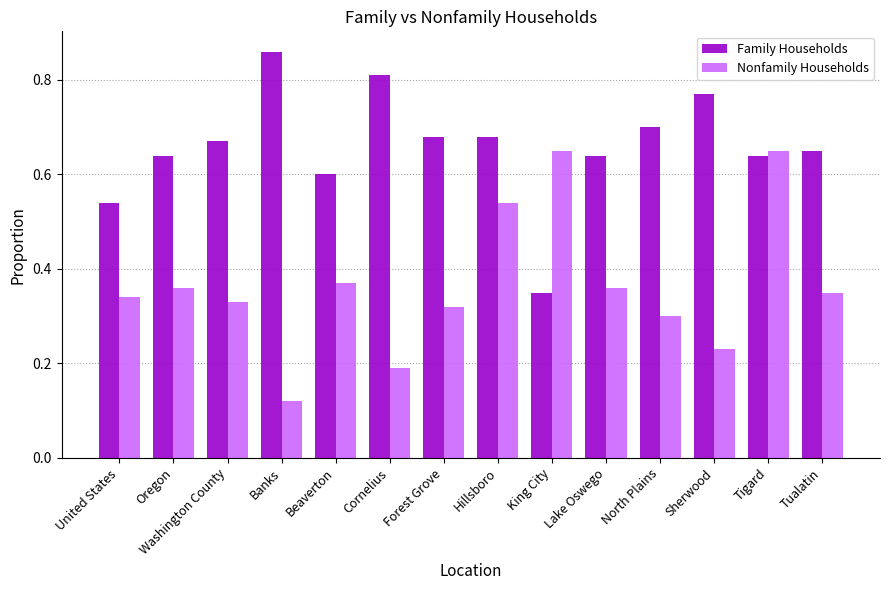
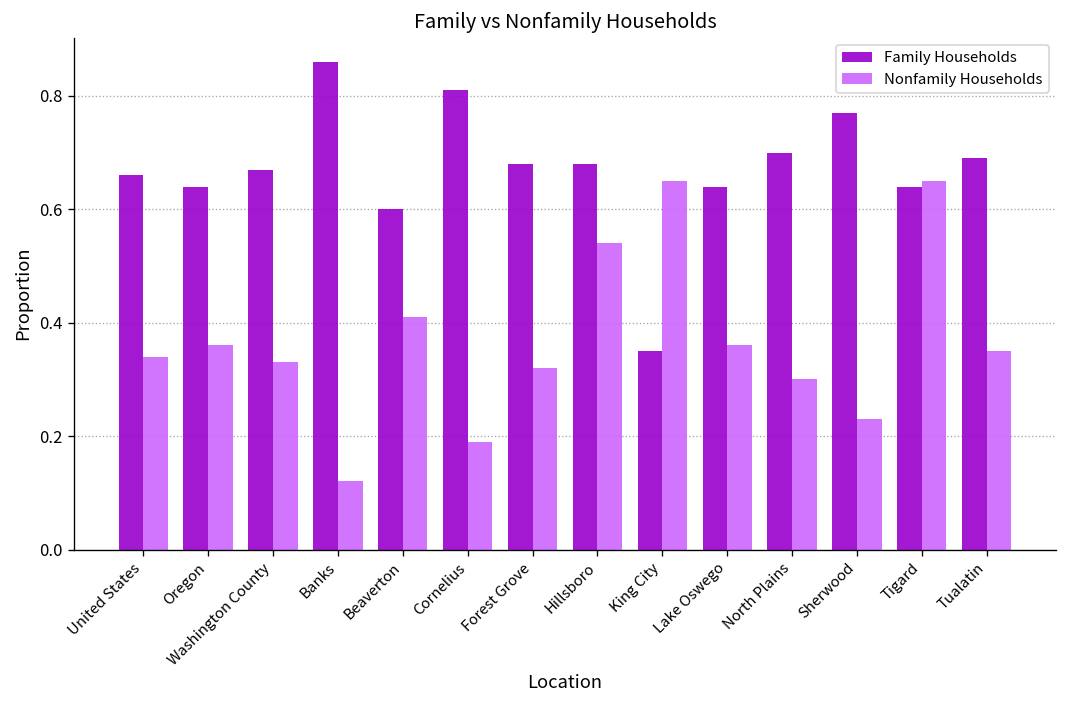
  {
    "Family Households": {
-     "United States": 0.54,
+     "United States": 0.66,
      "Oregon": 0.64,
      "Washington County": 0.67,
      "Banks": 0.86,
      "Beaverton": 0.60,
      "Cornelius": 0.81,
      "Forest Grove": 0.68,
      "Hillsboro": 0.68,
      "King City": 0.35,
      "Lake Oswego": 0.64,
      "North Plains": 0.70,
      "Sherwood": 0.77,
      "Tigard": 0.64,
-     "Tualatin": 0.65
+     "Tualatin": 0.69
    },
    "Nonfamily Households": {
      "United States": 0.34,
      "Oregon": 0.36,
      "Washington County": 0.33,
      "Banks": 0.12,
-     "Beaverton": 0.37,
+     "Beaverton": 0.41,
      "Cornelius": 0.19,
      "Forest Grove": 0.32,
      "Hillsboro": 0.54,
      "King City": 0.65,
      "Lake Oswego": 0.36,
      "North Plains": 0.30,
      "Sherwood": 0.23,
      "Tigard": 0.65,
      "Tualatin": 0.35
    }
  }
